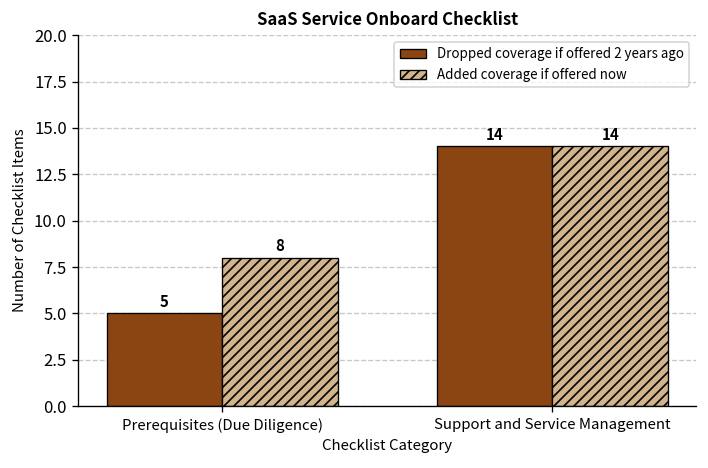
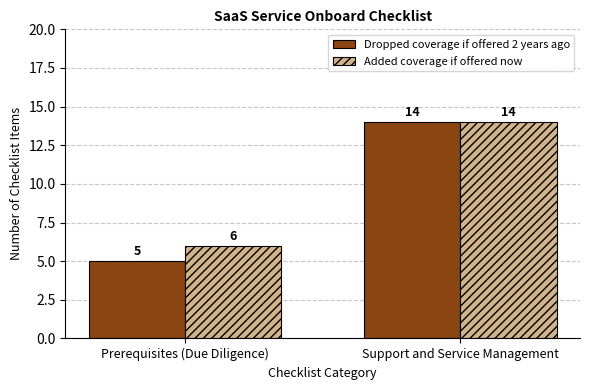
  {
    "Dropped coverage if offered 2 years ago": {
      "Prerequisites (Due Diligence)": 5,
      "Support and Service Management": 14
    },
    "Added coverage if offered now": {
-     "Prerequisites (Due Diligence)": 8,
+     "Prerequisites (Due Diligence)": 6,
      "Support and Service Management": 14
    }
  }
